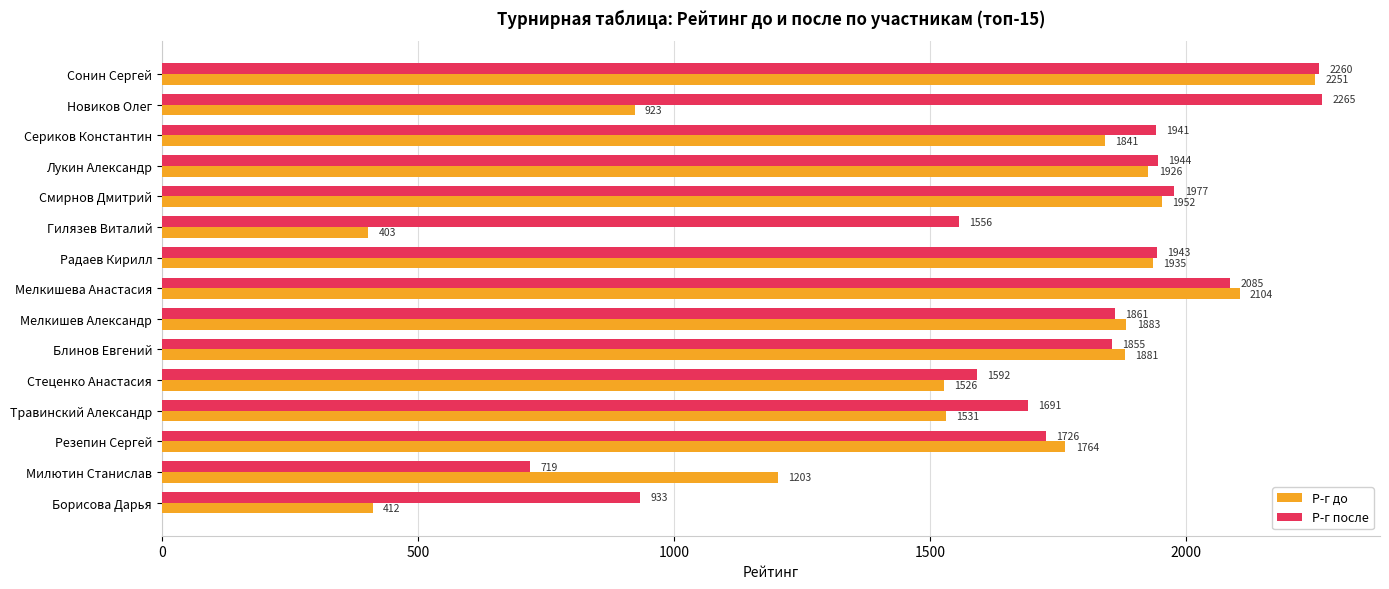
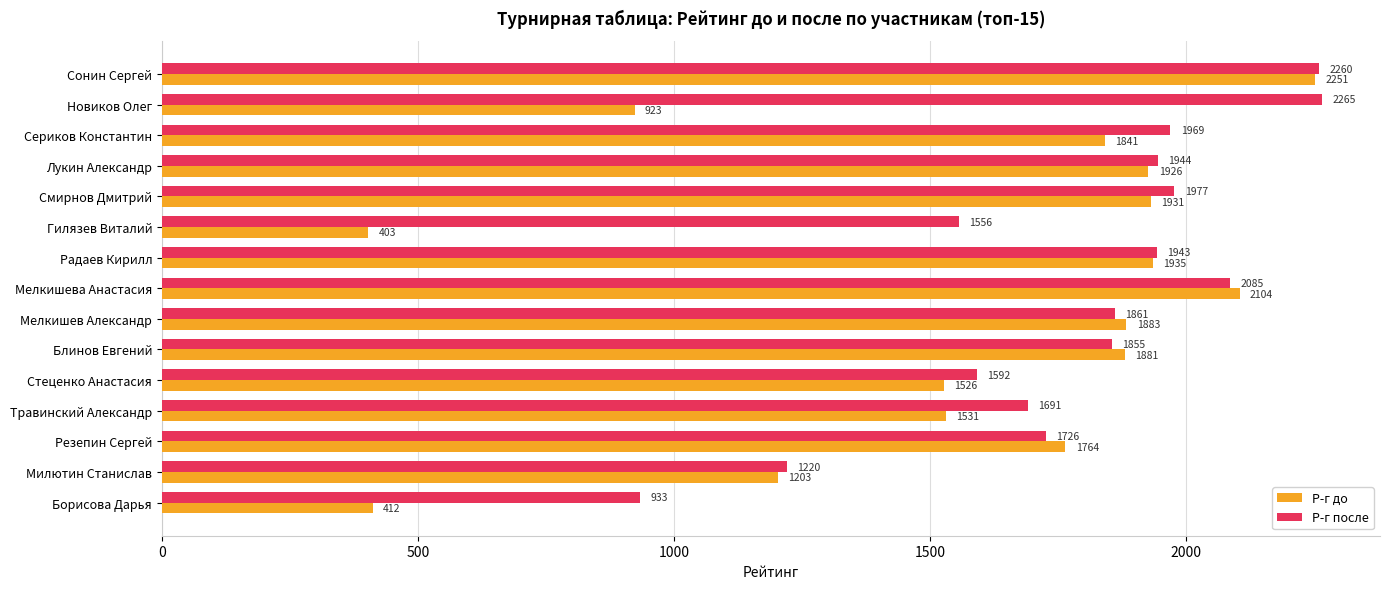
  {
    "Р-г до": {
      "Сонин Сергей": 2251,
      "Новиков Олег": 923,
      "Сериков Константин": 1841,
      "Лукин Александр": 1926,
-     "Смирнов Дмитрий": 1952,
+     "Смирнов Дмитрий": 1931,
      "Гилязев Виталий": 403,
      "Радаев Кирилл": 1935,
      "Мелкишева Анастасия": 2104,
      "Мелкишев Александр": 1883,
      "Блинов Евгений": 1881,
      "Стеценко Анастасия": 1526,
      "Травинский Александр": 1531,
      "Резепин Сергей": 1764,
      "Милютин Станислав": 1203,
      "Борисова Дарья": 412
    },
    "Р-г после": {
      "Сонин Сергей": 2260,
      "Новиков Олег": 2265,
-     "Сериков Константин": 1941,
+     "Сериков Константин": 1969,
      "Лукин Александр": 1944,
      "Смирнов Дмитрий": 1977,
      "Гилязев Виталий": 1556,
      "Радаев Кирилл": 1943,
      "Мелкишева Анастасия": 2085,
      "Мелкишев Александр": 1861,
      "Блинов Евгений": 1855,
      "Стеценко Анастасия": 1592,
      "Травинский Александр": 1691,
      "Резепин Сергей": 1726,
-     "Милютин Станислав": 719,
+     "Милютин Станислав": 1220,
      "Борисова Дарья": 933
    }
  }
